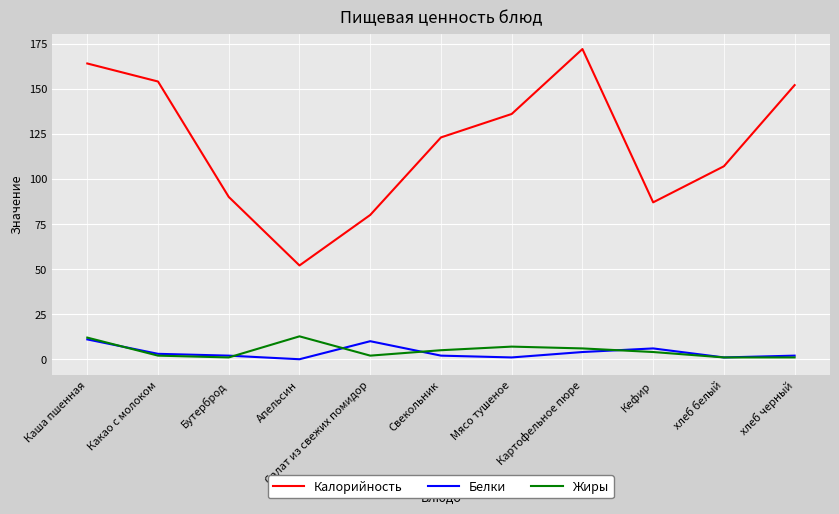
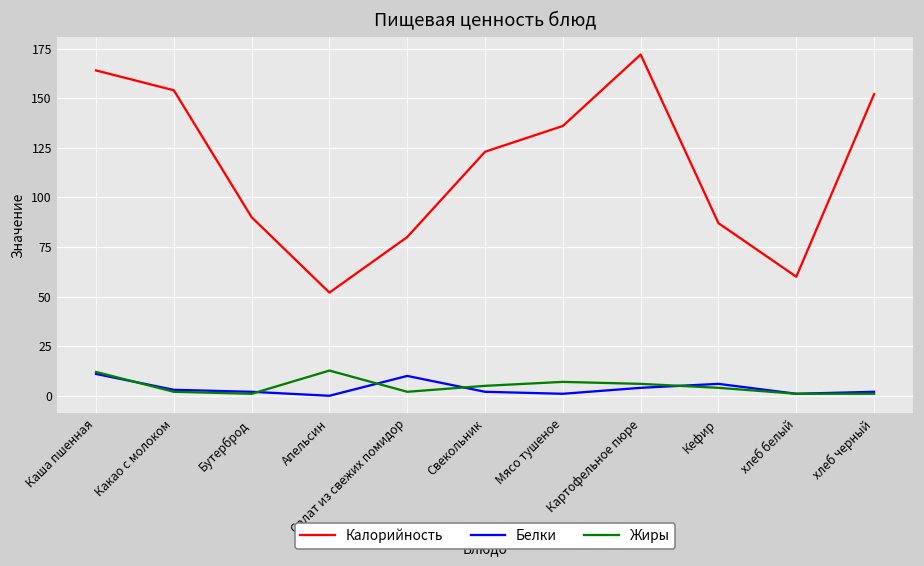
  {
    "Калорийность": {
      "Каша пшенная": 164,
      "Какао с молоком": 154,
      "Бутерброд": 90,
      "Апельсин": 52,
      "Салат из свежих помидор": 80,
      "Свекольник": 123,
      "Мясо тушеное": 136,
      "Картофельное пюре": 172,
      "Кефир": 87,
-     "хлеб белый": 107,
+     "хлеб белый": 60,
      "хлеб черный": 152
    },
    "Белки": {
      "Апельсин": 0,
      "Салат из свежих помидор": 10,
      "Свекольник": 2,
      "Мясо тушеное": 1,
      "Картофельное пюре": 4,
      "Кефир": 6
    },
    "Жиры": {
      "Апельсин": 13,
      "Салат из свежих помидор": 2,
      "Свекольник": 5,
      "Мясо тушеное": 7,
      "Картофельное пюре": 6,
      "Кефир": 4
    }
  }
